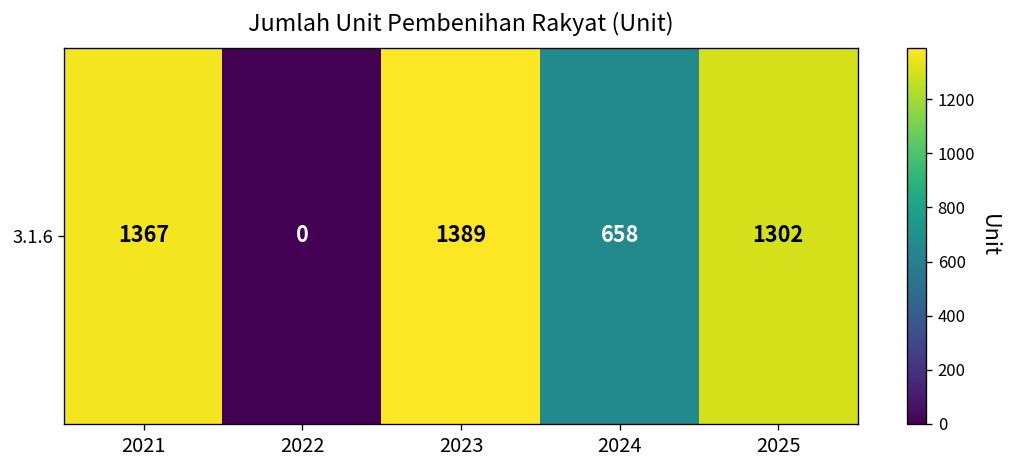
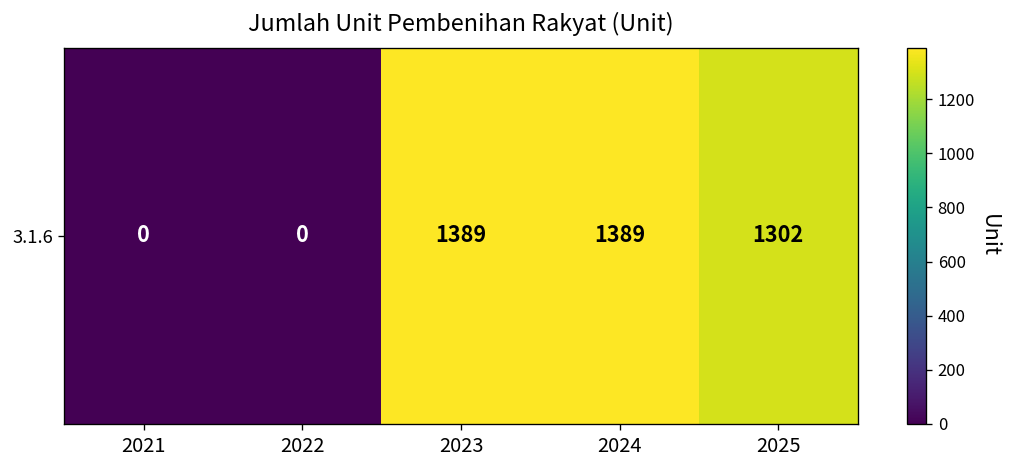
  {
    "3.1.6": {
-     "2021": 1367,
+     "2021": 0,
      "2022": 0,
      "2023": 1389,
-     "2024": 658,
+     "2024": 1389,
      "2025": 1302
    }
  }
